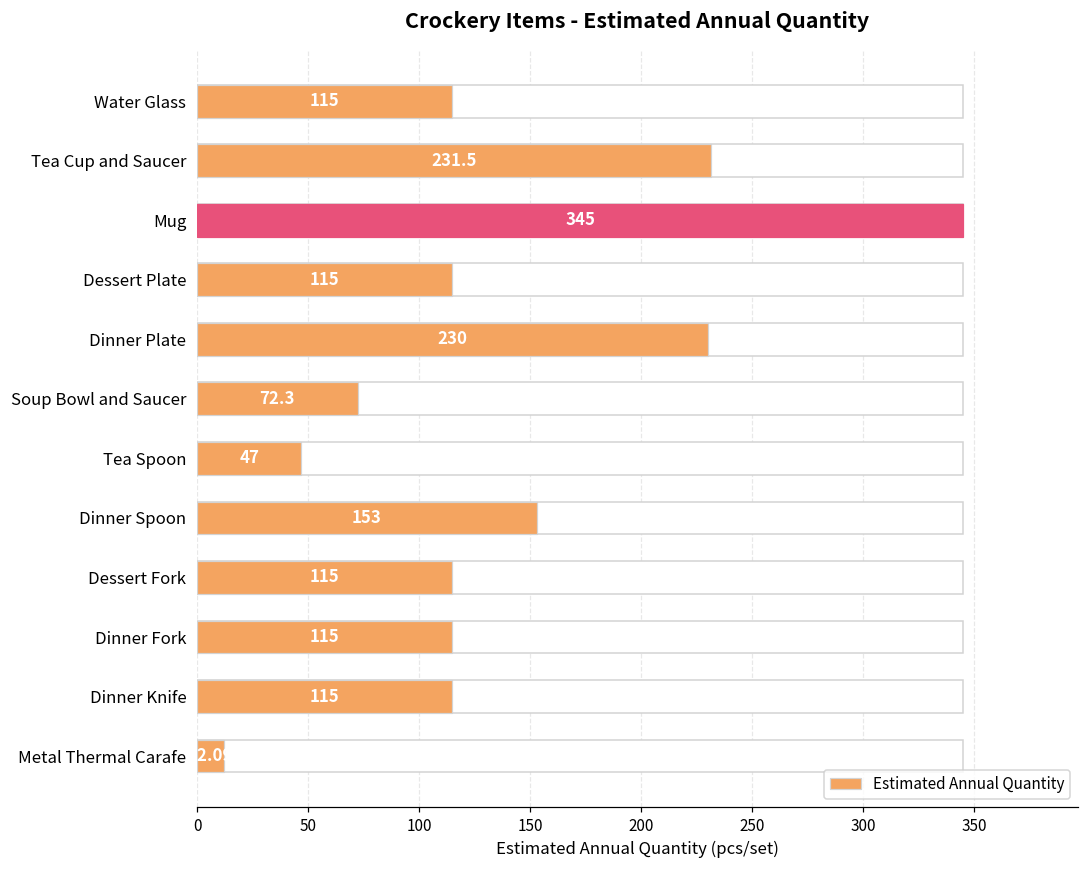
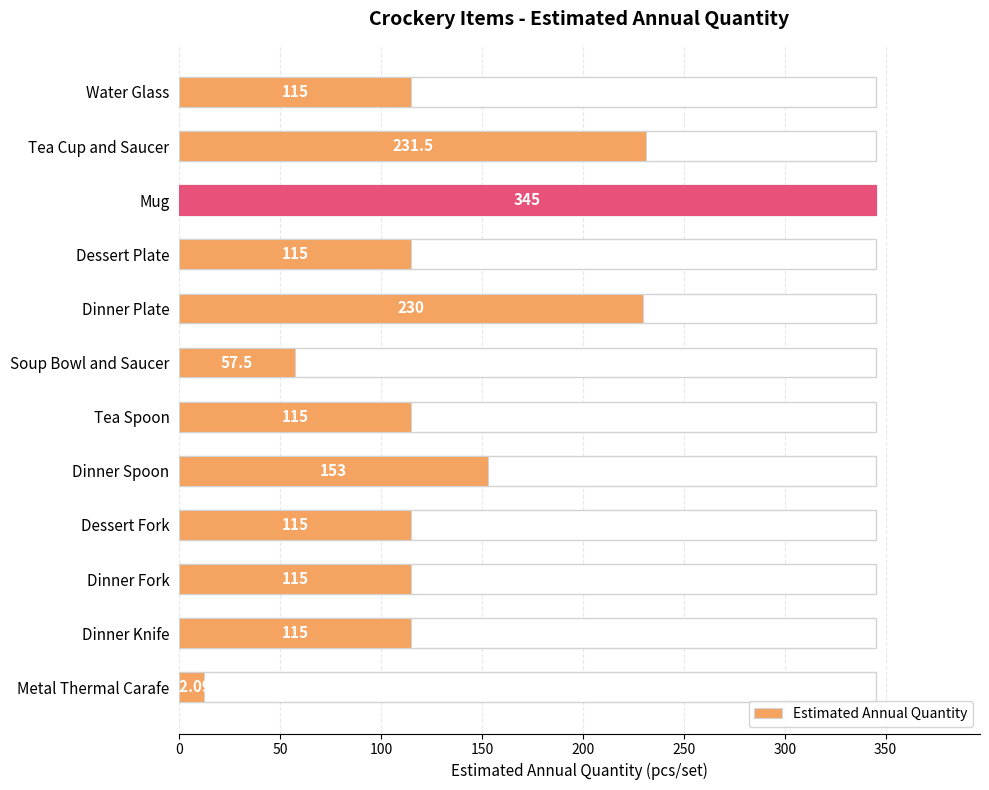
  {
    "Estimated Annual Quantity": {
      "Mug": 345,
-     "Soup Bowl and Saucer": 72.3,
-     "Tea Spoon": 47
+     "Soup Bowl and Saucer": 57.5,
+     "Tea Spoon": 115
    }
  }
